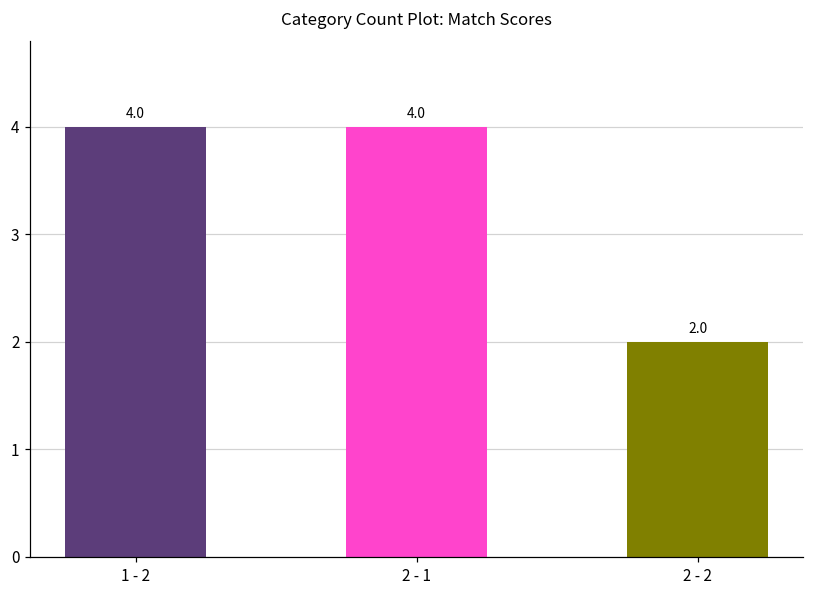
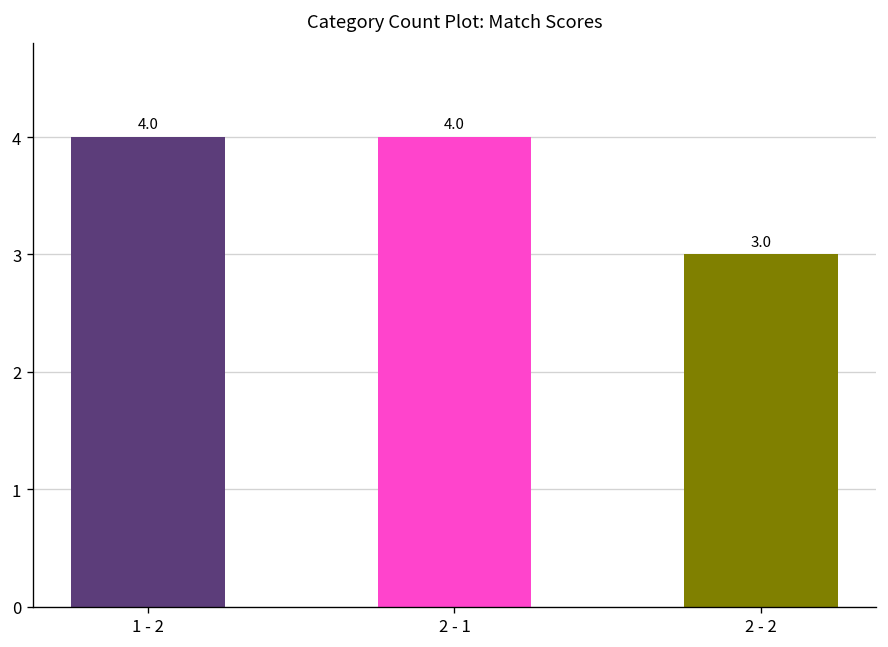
  {
    "1 - 2": 4.0,
    "2 - 1": 4.0,
-   "2 - 2": 2.0
+   "2 - 2": 3.0
  }
